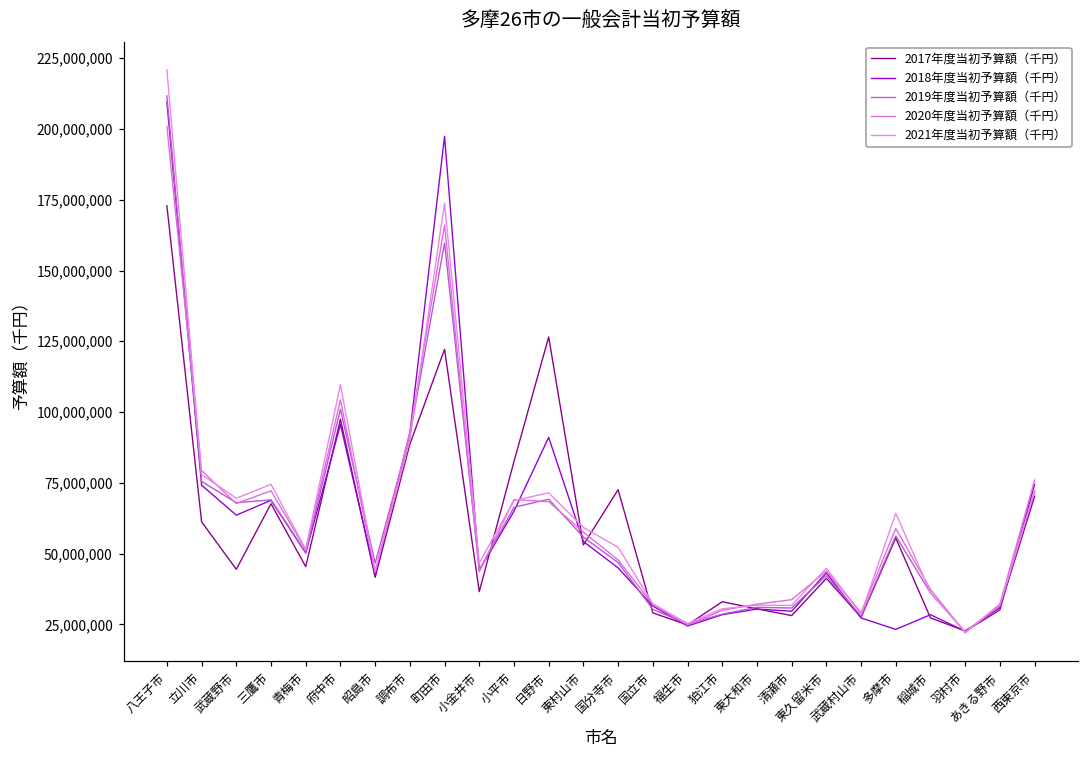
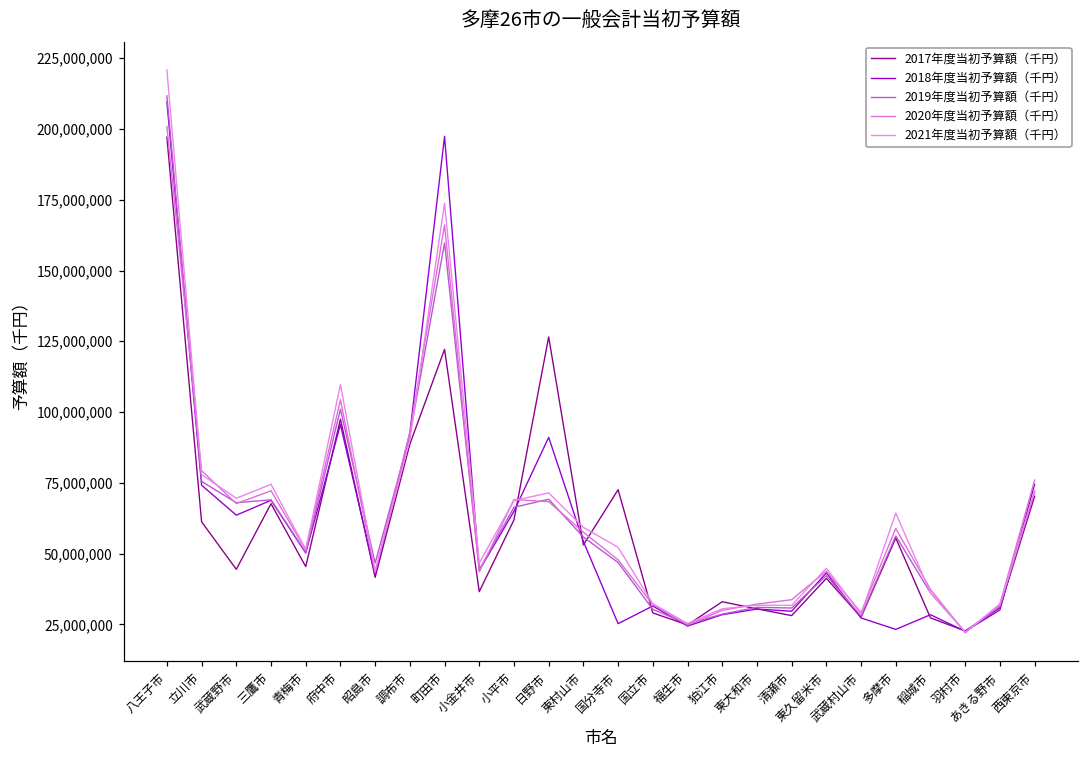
  {
    "2017年度当初予算額（千円）": {
-     "八王子市": "173,000,000",
+     "八王子市": "197,000,000",
      "立川市": "61,000,000",
      "武蔵野市": "44,000,000",
      "三鷹市": "68,000,000",
      "青梅市": "45,000,000",
      "府中市": "97,000,000",
      "昭島市": "42,000,000",
      "調布市": "89,000,000",
      "町田市": "122,000,000",
      "小金井市": "37,000,000",
-     "小平市": "83,000,000",
+     "小平市": "62,000,000",
      "日野市": "127,000,000",
      "東村山市": "53,000,000",
      "国分寺市": "73,000,000",
      "国立市": "29,000,000",
      "狛江市": "33,000,000",
      "清瀬市": "28,000,000",
      "稲城市": "27,000,000",
      "西東京市": "70,000,000"
    },
    "2018年度当初予算額（千円）": {
      "八王子市": "210,000,000",
      "立川市": "74,000,000",
      "武蔵野市": "64,000,000",
      "府中市": "96,000,000",
      "町田市": "197,000,000",
      "小平市": "65,000,000",
      "日野市": "91,000,000",
      "東村山市": "54,000,000",
-     "国分寺市": "45,000,000",
+     "国分寺市": "25,000,000",
      "清瀬市": "30,000,000",
      "多摩市": "23,000,000",
      "稲城市": "28,000,000",
      "西東京市": "74,000,000"
    }
  }
